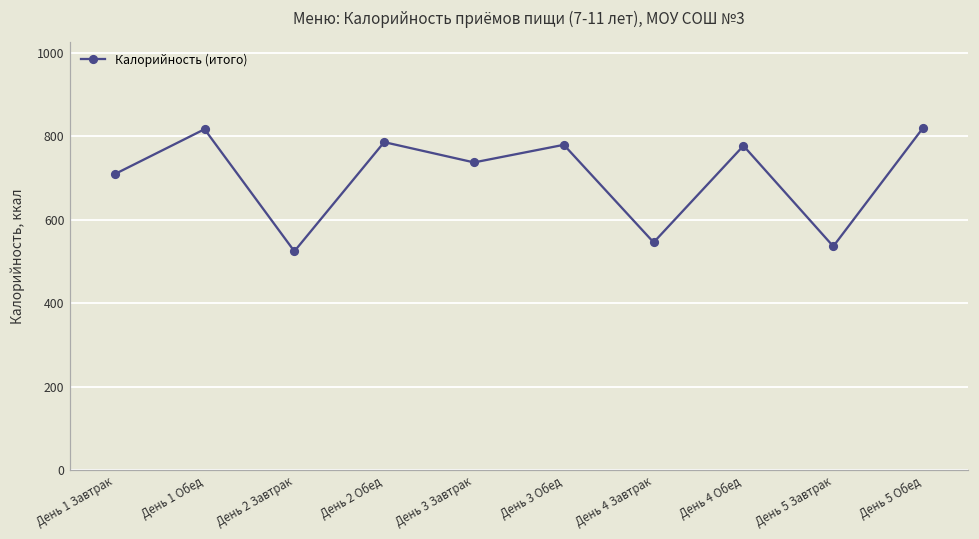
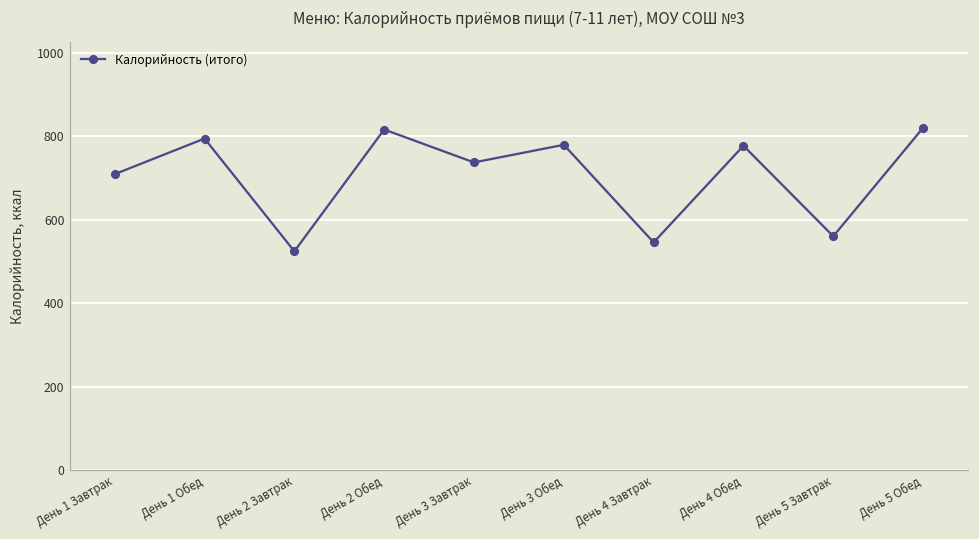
  {
    "День 1 Завтрак": 710,
-   "День 1 Обед": 820,
+   "День 1 Обед": 790,
    "День 2 Завтрак": 520,
-   "День 2 Обед": 790,
+   "День 2 Обед": 820,
    "День 3 Завтрак": 740,
    "День 3 Обед": 780,
    "День 4 Завтрак": 550,
    "День 4 Обед": 780,
-   "День 5 Завтрак": 540,
+   "День 5 Завтрак": 560,
    "День 5 Обед": 820
  }
